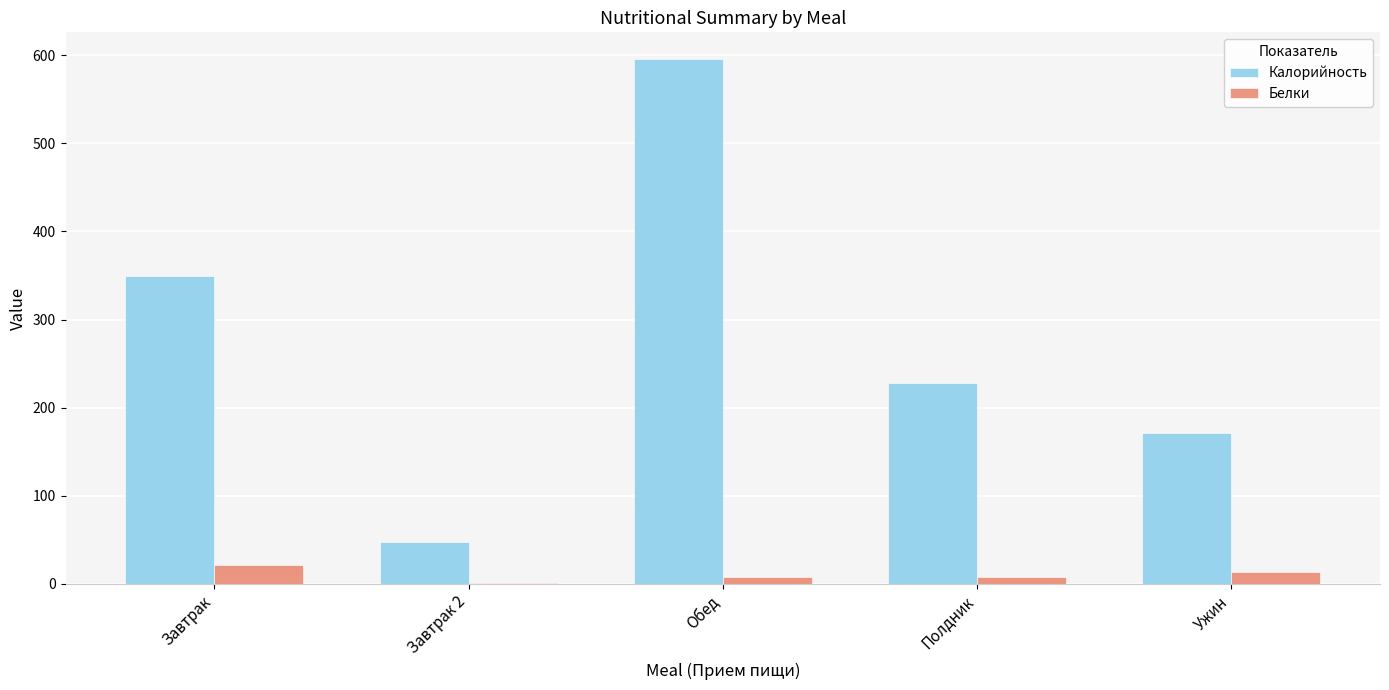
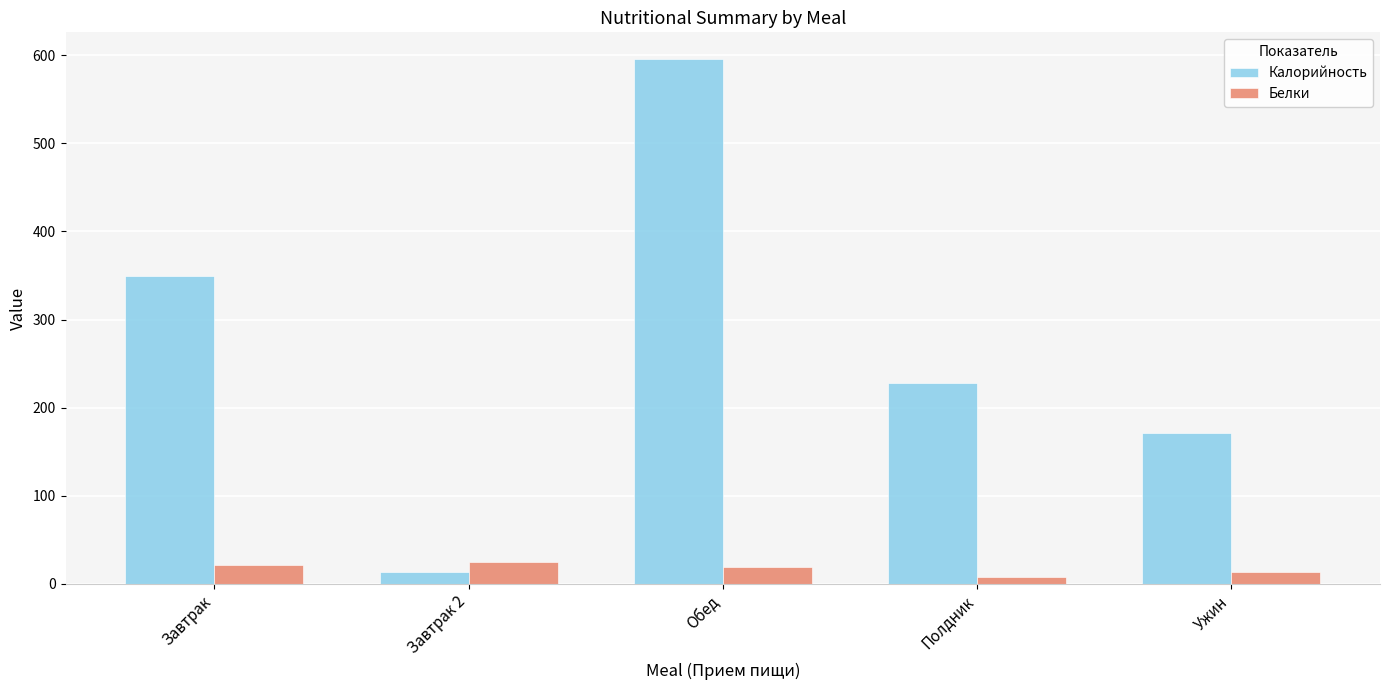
  {
    "Калорийность": {
      "Завтрак": 350,
-     "Завтрак 2": 50,
+     "Завтрак 2": 10,
      "Обед": 600,
      "Полдник": 230,
      "Ужин": 170
    },
    "Белки": {
      "Завтрак": 20,
-     "Завтрак 2": 0,
-     "Обед": 10,
+     "Завтрак 2": 30,
+     "Обед": 20,
      "Полдник": 10,
      "Ужин": 10
    }
  }
